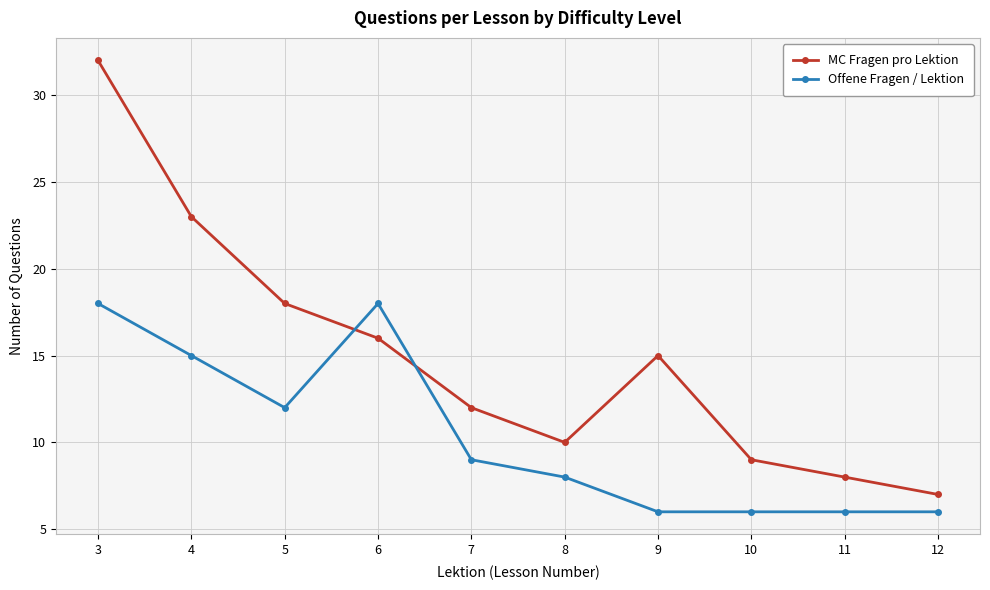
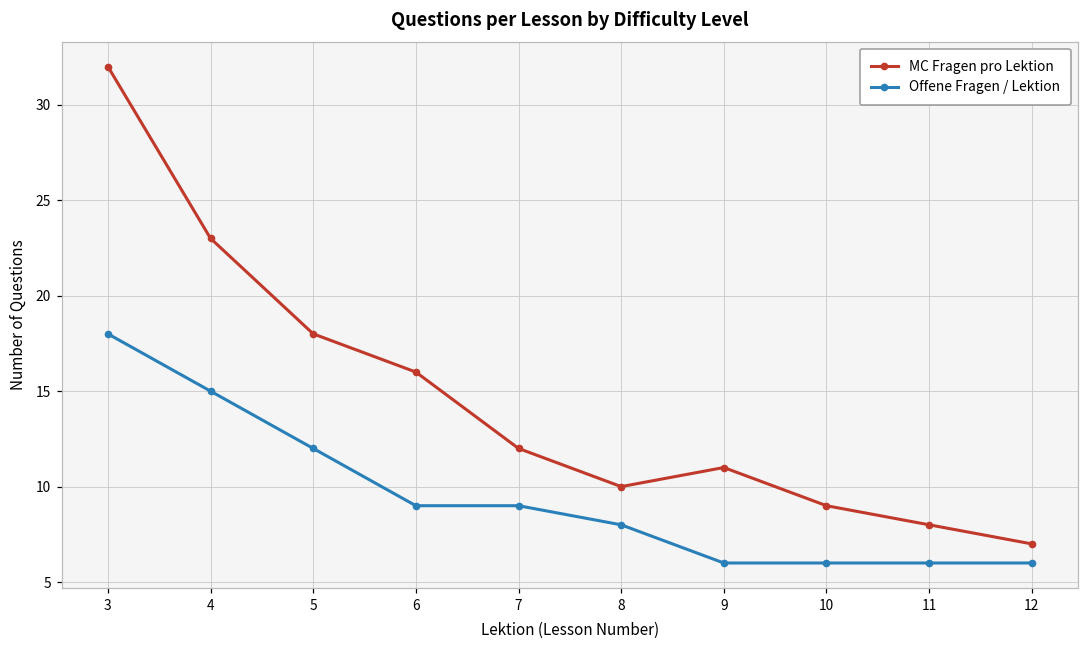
  {
    "MC Fragen pro Lektion": {
      "3": 32,
      "4": 23,
      "5": 18,
      "6": 16,
      "7": 12,
      "8": 10,
-     "9": 15,
+     "9": 11,
      "10": 9,
      "11": 8,
      "12": 7
    },
    "Offene Fragen / Lektion": {
      "3": 18,
      "4": 15,
      "5": 12,
-     "6": 18,
+     "6": 9,
      "7": 9,
      "8": 8,
      "9": 6,
      "10": 6,
      "11": 6,
      "12": 6
    }
  }
